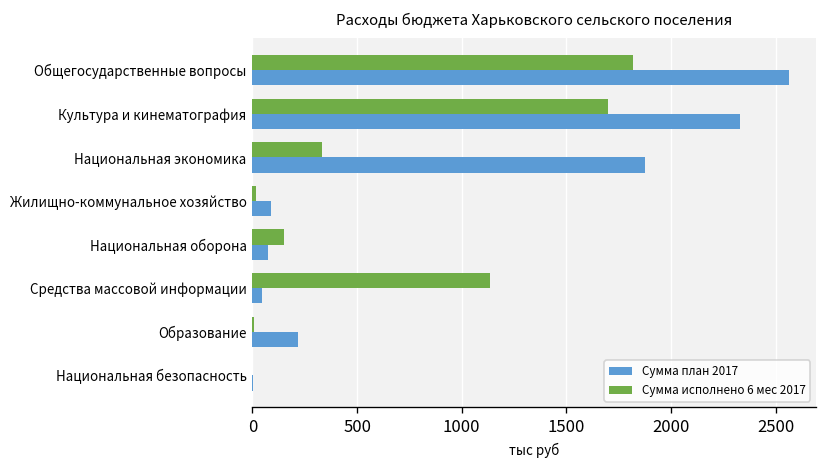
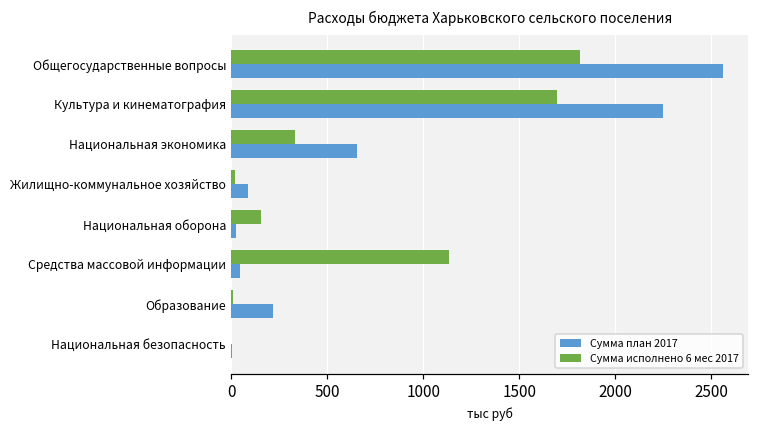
  {
    "Сумма план 2017": {
      "Общегосударственные вопросы": 2560,
-     "Культура и кинематография": 2330,
-     "Национальная экономика": 1880,
+     "Культура и кинематография": 2250,
+     "Национальная экономика": 650,
      "Жилищно-коммунальное хозяйство": 90,
-     "Национальная оборона": 70,
+     "Национальная оборона": 20,
      "Средства массовой информации": 50,
      "Образование": 220
    },
    "Сумма исполнено 6 мес 2017": {
      "Общегосударственные вопросы": 1820,
      "Культура и кинематография": 1700,
      "Национальная экономика": 330,
      "Жилищно-коммунальное хозяйство": 20,
      "Национальная оборона": 150,
      "Средства массовой информации": 1140,
      "Национальная безопасность": 0
    }
  }
